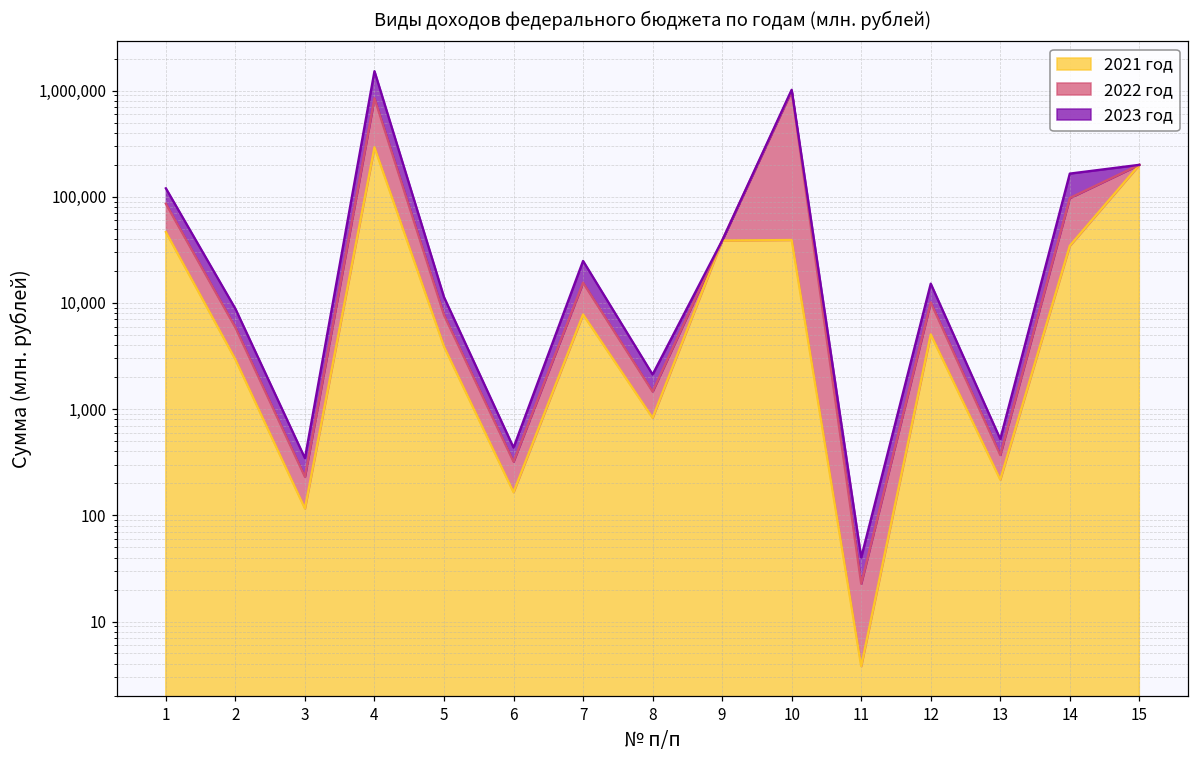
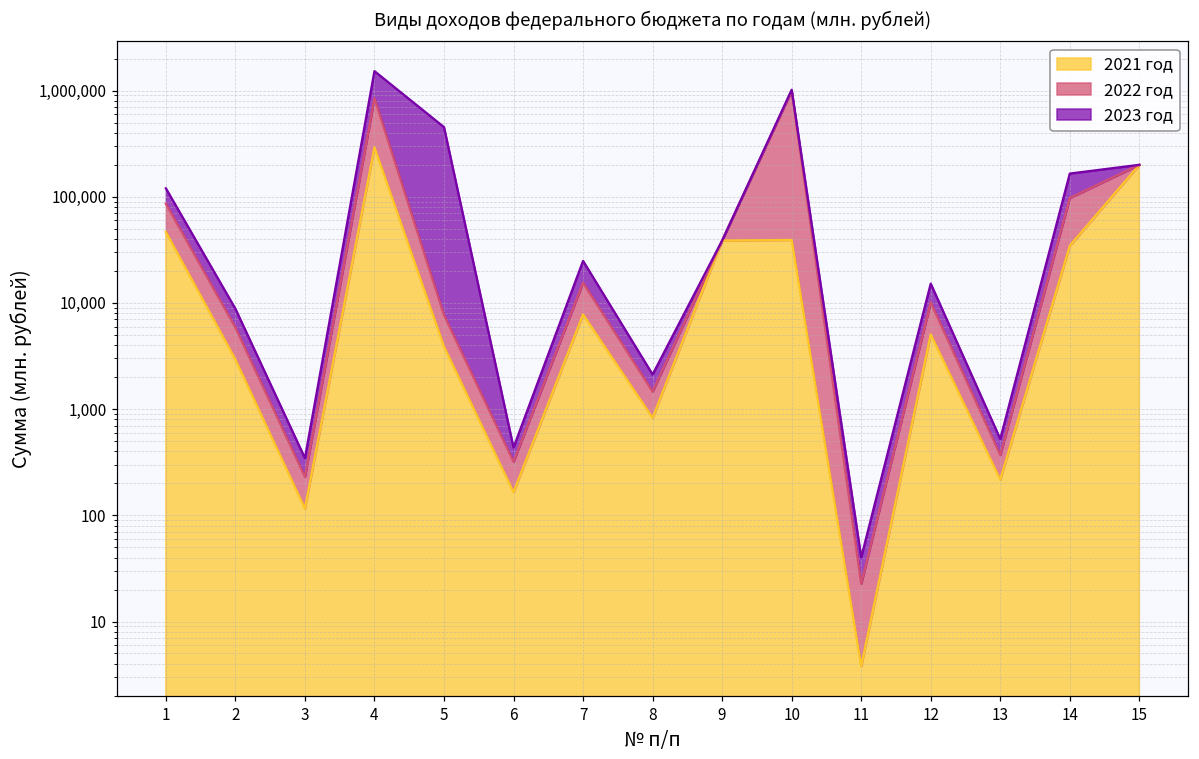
  {
    "2021 год": {
      "1": "50,000",
      "2": "2,900",
      "3": "120",
      "4": "290,000",
      "5": "3,900",
      "6": "170",
      "7": "8,000",
      "8": "800",
      "10": "39,000",
      "11": "4",
      "12": "5,000",
      "13": "220",
      "14": "35,000"
    },
    "2022 год": {
      "1": "39,000",
      "2": "2,900",
      "3": "110",
      "4": "600,000",
      "5": "3,800",
      "6": "160",
      "7": "8,000",
      "8": "600",
      "11": "19",
      "12": "5,000",
      "13": "150",
      "14": "60,000"
    },
    "2023 год": {
      "1": "34,000",
      "2": "2,900",
      "3": "110",
      "4": "700,000",
-     "5": "3,700",
+     "5": "400,000",
      "6": "110",
      "7": "9,000",
      "8": "700",
      "11": "17",
      "12": "5,000",
      "13": "150",
      "14": "70,000"
    }
  }
